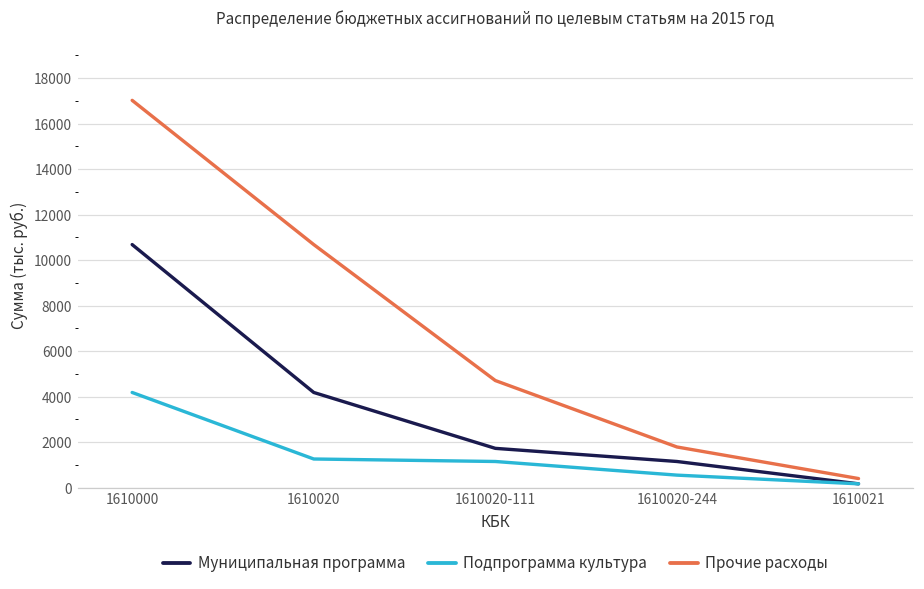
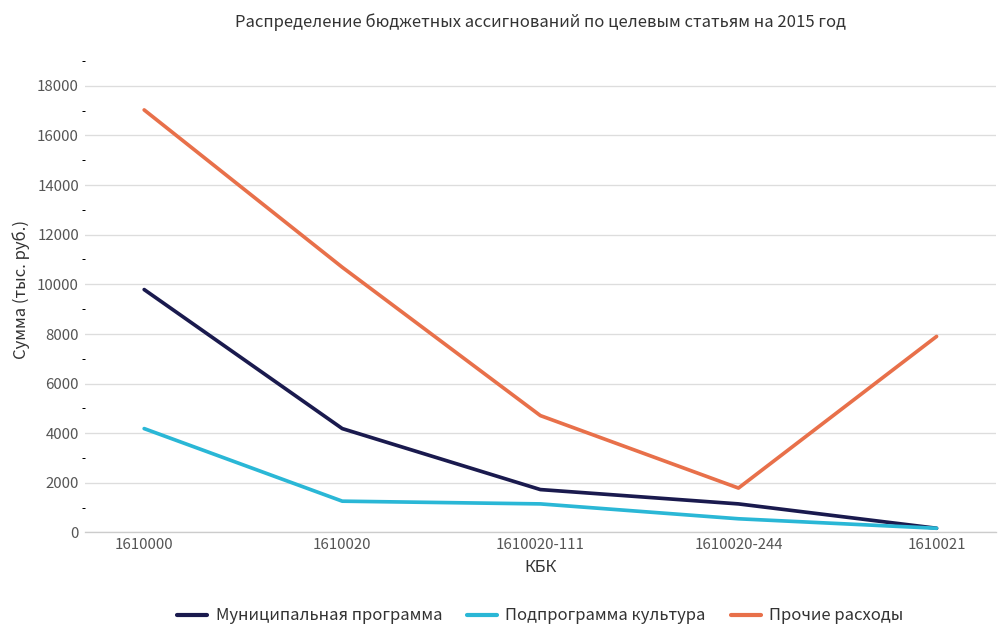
  {
    "Муниципальная программа": {
-     "1610000": 10700,
+     "1610000": 9800,
      "1610020": 4200,
      "1610020-111": 1700,
      "1610020-244": 1200
    },
    "Подпрограмма культура": {
      "1610000": 4200,
      "1610020": 1300,
      "1610020-111": 1200,
      "1610020-244": 600
    },
    "Прочие расходы": {
      "1610000": 17000,
      "1610020": 10700,
      "1610020-111": 4700,
      "1610020-244": 1800,
-     "1610021": 400
+     "1610021": 7900
    }
  }
